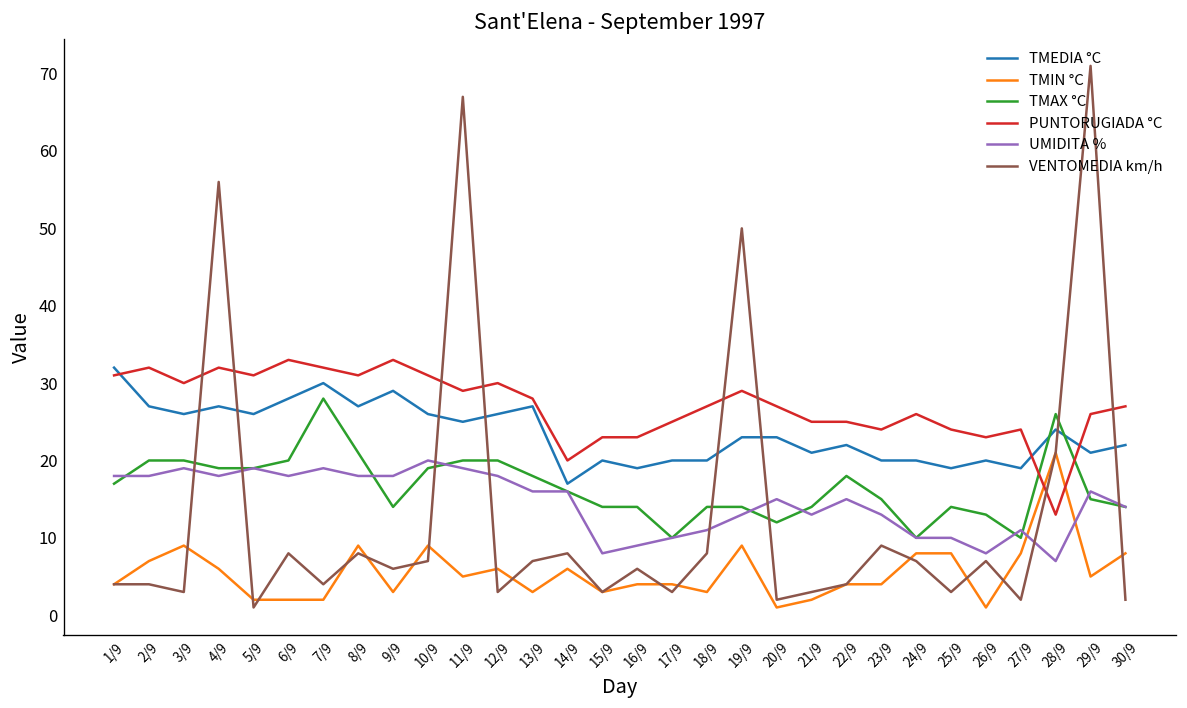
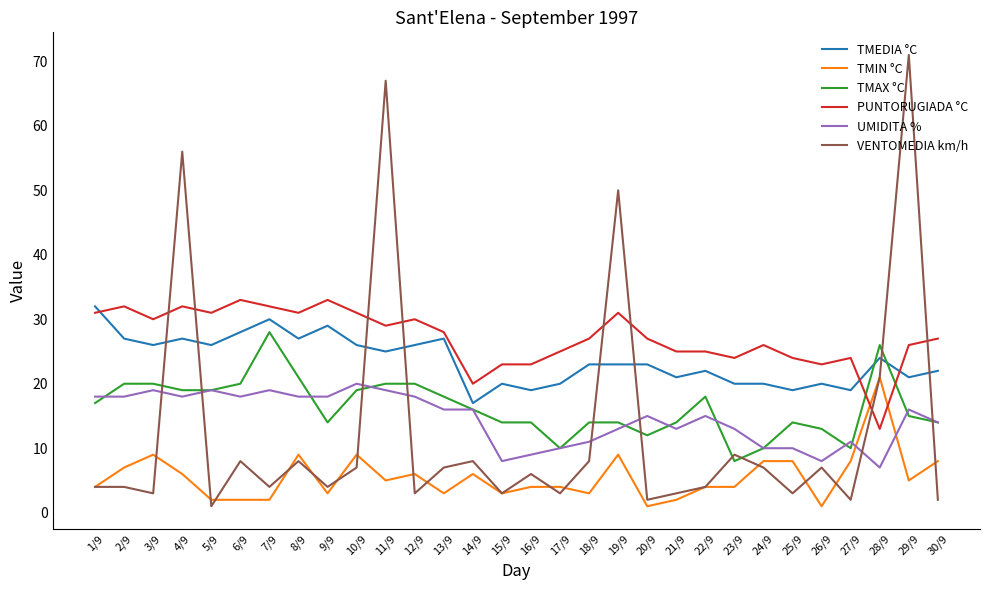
  {
    "TMEDIA °C": {
      "1/9": 32,
      "2/9": 27,
      "3/9": 26,
      "4/9": 27,
      "5/9": 26,
      "6/9": 28,
      "7/9": 30,
      "8/9": 27,
      "9/9": 29,
      "10/9": 26,
      "11/9": 25,
      "12/9": 26,
      "13/9": 27,
      "14/9": 17,
      "15/9": 20,
      "16/9": 19,
      "17/9": 20,
-     "18/9": 20,
+     "18/9": 23,
      "19/9": 23,
      "20/9": 23,
      "21/9": 21,
      "22/9": 22,
      "23/9": 20,
      "24/9": 20,
      "25/9": 19,
      "26/9": 20,
      "27/9": 19,
      "28/9": 24,
      "29/9": 21,
      "30/9": 22
    },
    "TMIN °C": {
      "2/9": 7,
      "3/9": 9,
      "4/9": 6,
      "5/9": 2,
      "6/9": 2,
      "7/9": 2,
      "8/9": 9,
      "9/9": 3,
      "10/9": 9,
      "11/9": 5,
      "12/9": 6,
      "13/9": 3,
      "14/9": 6,
      "16/9": 4,
      "17/9": 4,
      "18/9": 3,
      "19/9": 9,
      "20/9": 1,
      "21/9": 2,
      "23/9": 4,
      "24/9": 8,
      "25/9": 8,
      "26/9": 1,
      "27/9": 8,
      "29/9": 5,
      "30/9": 8
    },
    "TMAX °C": {
      "1/9": 17,
      "2/9": 20,
      "3/9": 20,
      "4/9": 19,
      "6/9": 20,
      "7/9": 28,
      "8/9": 21,
      "9/9": 14,
      "10/9": 19,
      "11/9": 20,
      "12/9": 20,
      "13/9": 18,
      "15/9": 14,
      "16/9": 14,
      "18/9": 14,
      "19/9": 14,
      "20/9": 12,
      "21/9": 14,
      "22/9": 18,
-     "23/9": 15,
+     "23/9": 8,
      "25/9": 14,
      "26/9": 13,
      "27/9": 10,
      "28/9": 26,
      "29/9": 15
    },
    "PUNTORUGIADA °C": {
      "1/9": 31,
      "2/9": 32,
      "3/9": 30,
      "4/9": 32,
      "5/9": 31,
      "6/9": 33,
      "7/9": 32,
      "8/9": 31,
      "9/9": 33,
      "10/9": 31,
      "11/9": 29,
      "12/9": 30,
      "13/9": 28,
      "14/9": 20,
      "15/9": 23,
      "16/9": 23,
      "17/9": 25,
      "18/9": 27,
-     "19/9": 29,
+     "19/9": 31,
      "20/9": 27,
      "21/9": 25,
      "22/9": 25,
      "23/9": 24,
      "24/9": 26,
      "25/9": 24,
      "26/9": 23,
      "27/9": 24,
      "28/9": 13,
      "29/9": 26,
      "30/9": 27
    },
    "UMIDITA %": {
      "1/9": 18,
      "2/9": 18,
      "3/9": 19,
      "4/9": 18,
      "6/9": 18,
      "7/9": 19,
      "8/9": 18,
      "9/9": 18,
      "10/9": 20,
      "11/9": 19,
      "12/9": 18,
      "13/9": 16,
      "15/9": 8,
      "16/9": 9,
      "18/9": 11,
      "19/9": 13,
      "20/9": 15,
      "21/9": 13,
      "22/9": 15,
      "23/9": 13,
      "25/9": 10,
      "26/9": 8,
      "27/9": 11,
      "28/9": 7,
      "29/9": 16
    },
    "VENTOMEDIA km/h": {
      "2/9": 4,
      "3/9": 3,
      "4/9": 56,
      "5/9": 1,
      "6/9": 8,
      "7/9": 4,
      "8/9": 8,
-     "9/9": 6,
+     "9/9": 4,
      "10/9": 7,
      "11/9": 67,
      "12/9": 3,
      "13/9": 7,
      "14/9": 8,
      "16/9": 6,
      "17/9": 3,
      "18/9": 8,
      "19/9": 50,
      "20/9": 2,
      "21/9": 3,
      "23/9": 9,
      "24/9": 7,
      "25/9": 3,
      "26/9": 7,
      "27/9": 2,
      "29/9": 71,
      "30/9": 2
    }
  }
